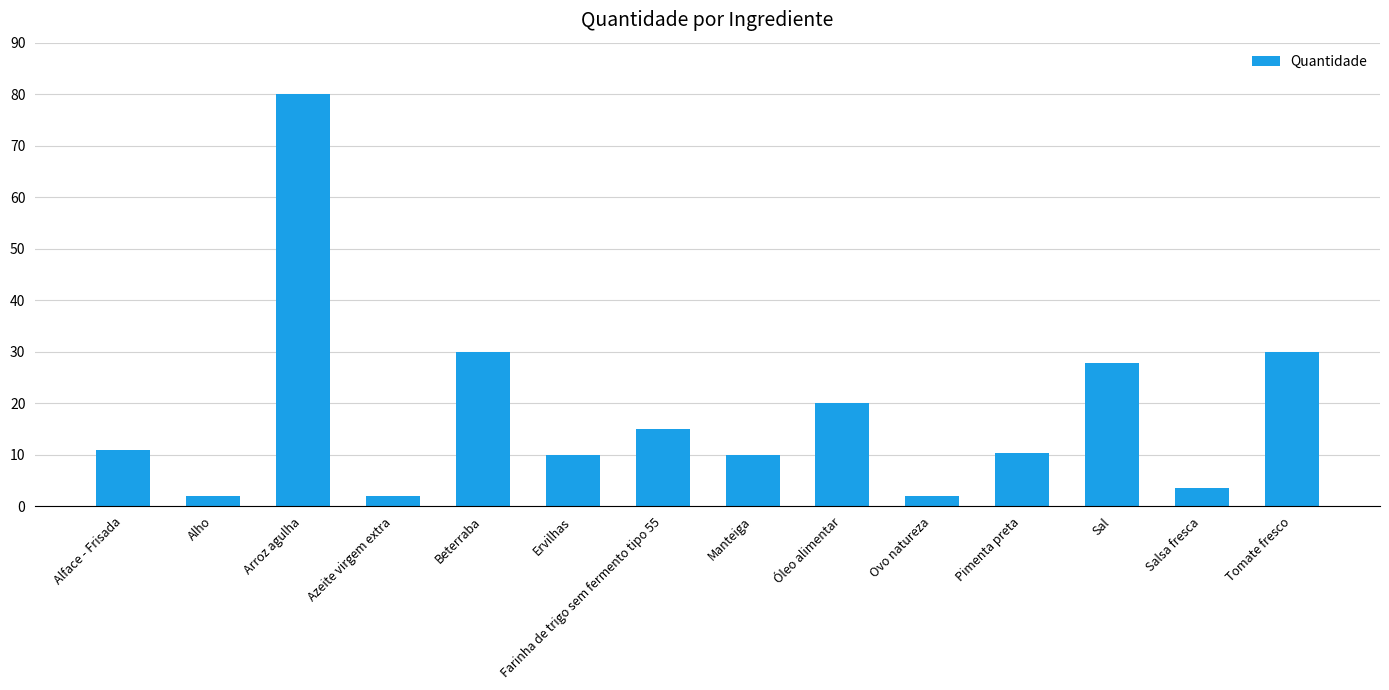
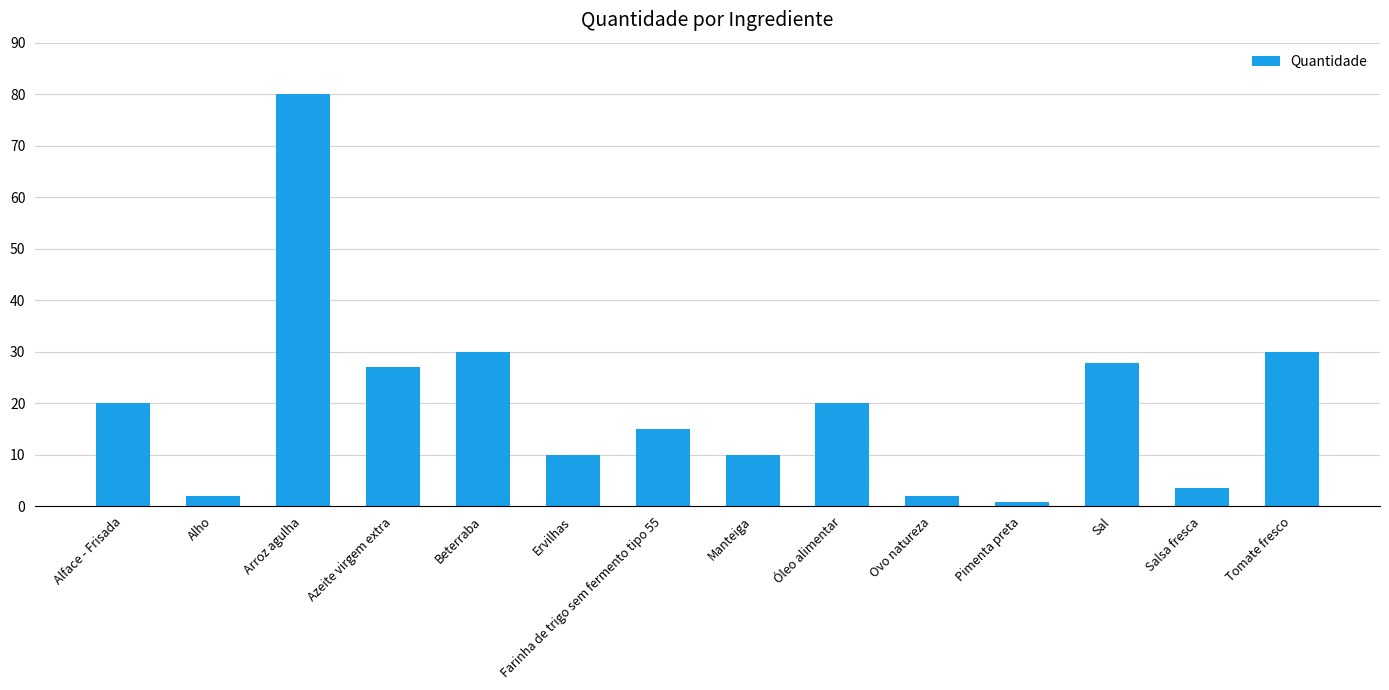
  {
-   "Alface - Frisada": 11,
+   "Alface - Frisada": 20,
    "Alho": 2,
    "Arroz agulha": 80,
-   "Azeite virgem extra": 2,
+   "Azeite virgem extra": 27,
    "Beterraba": 30,
    "Ervilhas": 10,
    "Farinha de trigo sem fermento tipo 55": 15,
    "Manteiga": 10,
    "Óleo alimentar": 20,
    "Ovo natureza": 2,
-   "Pimenta preta": 10,
+   "Pimenta preta": 1,
    "Sal": 28,
    "Salsa fresca": 4,
    "Tomate fresco": 30
  }
